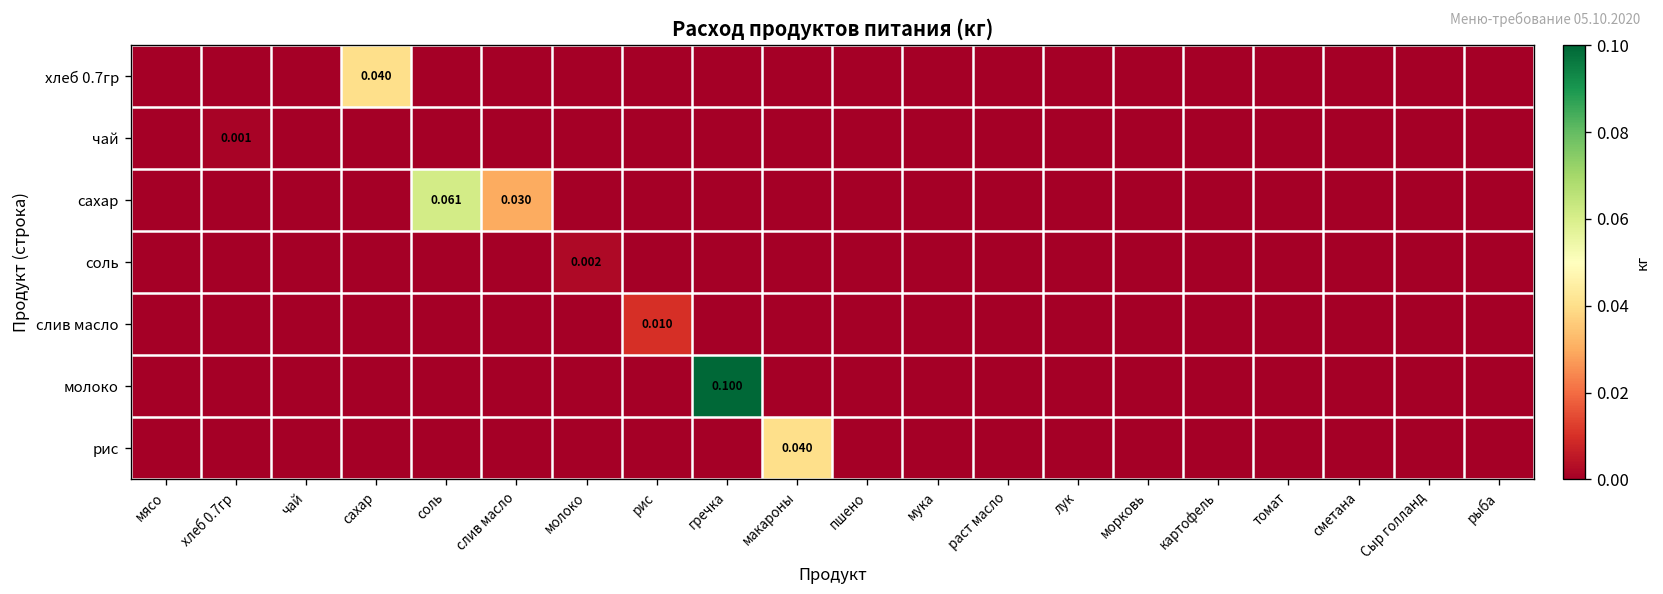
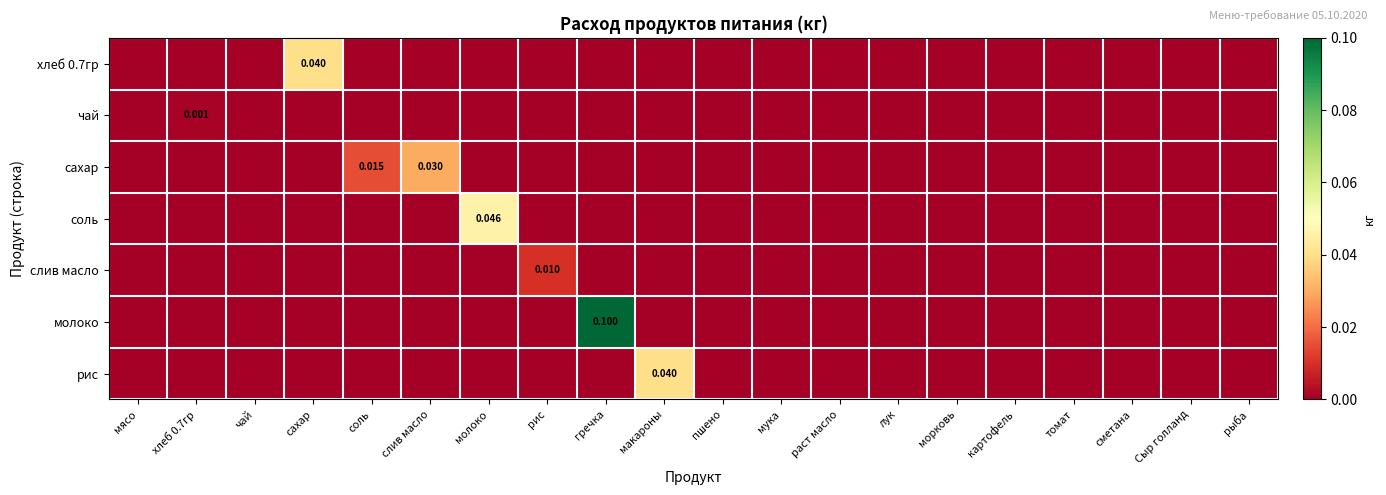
  {
    "хлеб 0.7гр": {
      "сахар": 0.040
    },
    "чай": {
      "хлеб 0.7гр": 0.001
    },
    "сахар": {
-     "соль": 0.061,
+     "соль": 0.015,
      "слив масло": 0.030
    },
    "соль": {
-     "молоко": 0.002
+     "молоко": 0.046
    },
    "слив масло": {
      "рис": 0.010
    },
    "молоко": {
      "гречка": 0.100
    },
    "рис": {
      "макароны": 0.040
    }
  }
